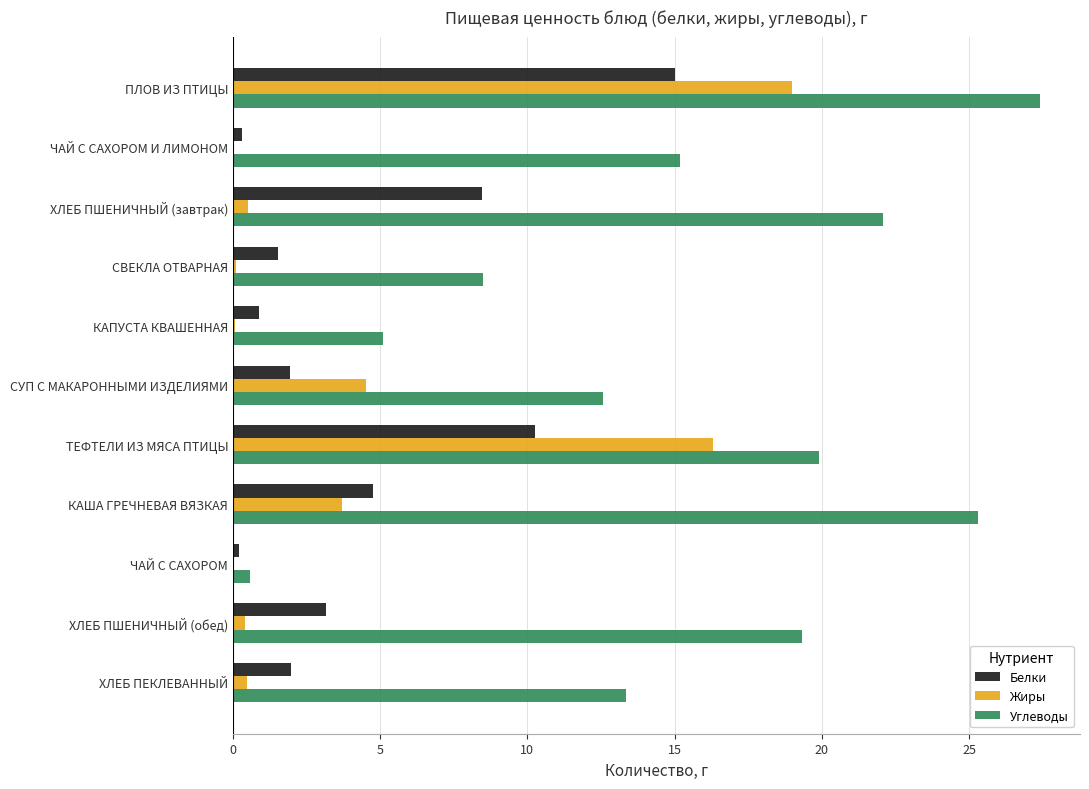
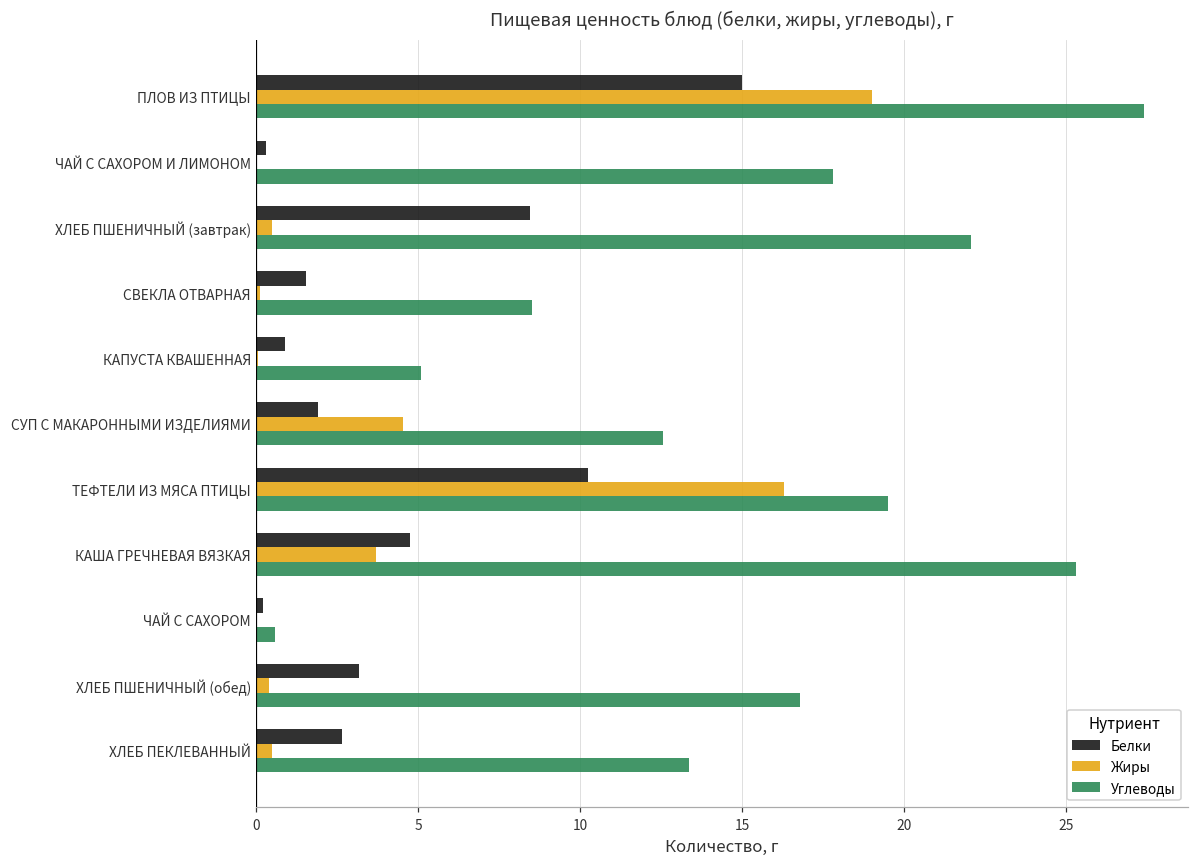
  {
    "Белки": {
      "ПЛОВ ИЗ ПТИЦЫ": 15.0,
      "ЧАЙ С САХОРОМ И ЛИМОНОМ": 0.3,
      "ХЛЕБ ПШЕНИЧНЫЙ (завтрак)": 8.5,
      "СВЕКЛА ОТВАРНАЯ": 1.5,
      "КАПУСТА КВАШЕННАЯ": 0.9,
      "СУП С МАКАРОННЫМИ ИЗДЕЛИЯМИ": 1.9,
      "ТЕФТЕЛИ ИЗ МЯСА ПТИЦЫ": 10.3,
      "КАША ГРЕЧНЕВАЯ ВЯЗКАЯ": 4.8,
      "ЧАЙ С САХОРОМ": 0.2,
      "ХЛЕБ ПШЕНИЧНЫЙ (обед)": 3.2,
-     "ХЛЕБ ПЕКЛЕВАННЫЙ": 2.0
+     "ХЛЕБ ПЕКЛЕВАННЫЙ": 2.6
    },
    "Жиры": {
      "ПЛОВ ИЗ ПТИЦЫ": 19.0,
      "ЧАЙ С САХОРОМ И ЛИМОНОМ": 0.0,
      "ХЛЕБ ПШЕНИЧНЫЙ (завтрак)": 0.5,
      "СВЕКЛА ОТВАРНАЯ": 0.1,
      "СУП С МАКАРОННЫМИ ИЗДЕЛИЯМИ": 4.5,
      "ТЕФТЕЛИ ИЗ МЯСА ПТИЦЫ": 16.3,
      "КАША ГРЕЧНЕВАЯ ВЯЗКАЯ": 3.7,
      "ЧАЙ С САХОРОМ": 0.0,
      "ХЛЕБ ПШЕНИЧНЫЙ (обед)": 0.4,
      "ХЛЕБ ПЕКЛЕВАННЫЙ": 0.5
    },
    "Углеводы": {
      "ПЛОВ ИЗ ПТИЦЫ": 27.4,
-     "ЧАЙ С САХОРОМ И ЛИМОНОМ": 15.2,
+     "ЧАЙ С САХОРОМ И ЛИМОНОМ": 17.8,
      "ХЛЕБ ПШЕНИЧНЫЙ (завтрак)": 22.1,
      "СВЕКЛА ОТВАРНАЯ": 8.5,
      "КАПУСТА КВАШЕННАЯ": 5.1,
      "СУП С МАКАРОННЫМИ ИЗДЕЛИЯМИ": 12.6,
-     "ТЕФТЕЛИ ИЗ МЯСА ПТИЦЫ": 19.9,
+     "ТЕФТЕЛИ ИЗ МЯСА ПТИЦЫ": 19.5,
      "КАША ГРЕЧНЕВАЯ ВЯЗКАЯ": 25.3,
      "ЧАЙ С САХОРОМ": 0.6,
-     "ХЛЕБ ПШЕНИЧНЫЙ (обед)": 19.3,
+     "ХЛЕБ ПШЕНИЧНЫЙ (обед)": 16.8,
      "ХЛЕБ ПЕКЛЕВАННЫЙ": 13.4
    }
  }
